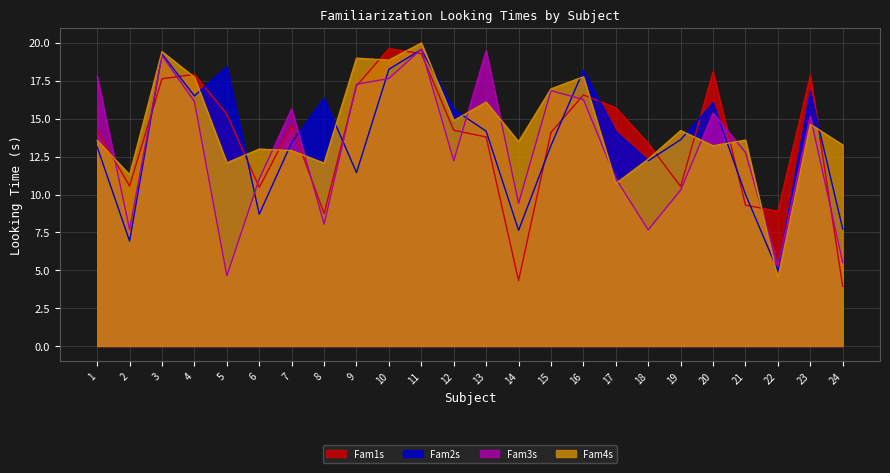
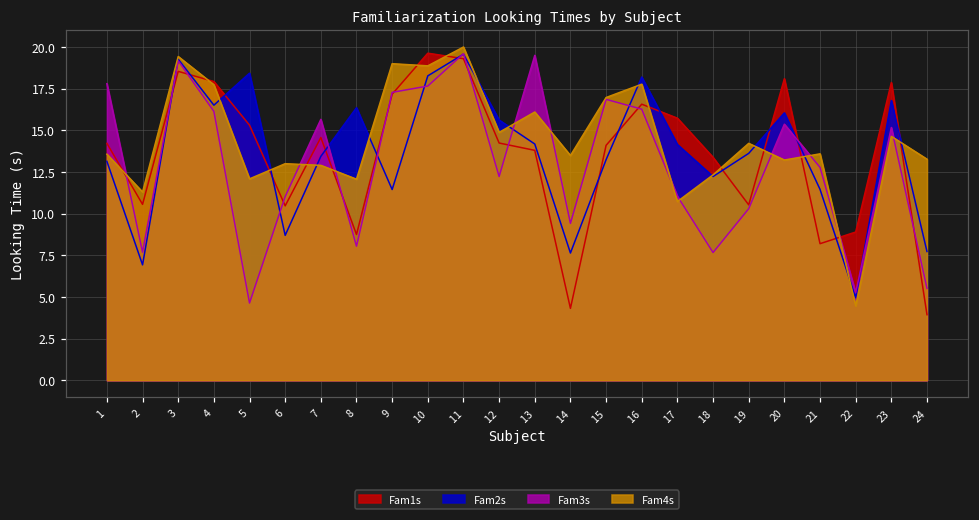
  {
    "Fam1s": {
      "1": 14.2,
      "2": 10.6,
-     "3": 17.6,
+     "3": 18.5,
      "4": 17.9,
      "5": 15.3,
      "6": 10.5,
      "7": 14.6,
      "8": 8.8,
      "10": 19.6,
      "11": 19.3,
      "12": 14.2,
      "13": 13.8,
      "14": 4.3,
      "15": 14.1,
      "16": 16.6,
      "17": 15.7,
      "18": 13.4,
      "19": 10.5,
      "20": 18.1,
-     "21": 9.3,
+     "21": 8.2,
      "22": 8.9,
      "23": 17.9,
      "24": 3.9
    },
    "Fam2s": {
      "1": 13.1,
      "2": 6.9,
      "4": 16.5,
      "5": 18.4,
      "6": 8.7,
      "7": 13.4,
      "8": 16.4,
      "9": 11.5,
      "10": 18.3,
      "12": 15.6,
      "13": 14.2,
      "14": 7.6,
      "15": 13.2,
      "16": 18.2,
      "17": 14.2,
      "19": 13.6,
      "20": 16.1,
-     "21": 10.0,
+     "21": 11.5,
      "22": 5.0,
      "23": 16.8,
      "24": 7.7
    },
    "Fam3s": {
      "1": 17.8,
      "2": 7.7,
      "4": 16.1,
      "5": 4.6,
      "6": 11.0,
      "7": 15.7,
      "8": 8.1,
      "10": 17.7,
      "12": 12.2,
      "13": 19.5,
      "14": 9.4,
      "16": 16.3,
      "17": 11.1,
      "18": 7.7,
      "19": 10.3,
      "20": 15.4,
      "21": 12.8,
      "22": 5.3,
      "23": 15.2,
      "24": 5.5
    },
    "Fam4s": {
      "1": 13.6,
      "2": 11.3,
      "4": 17.7,
      "5": 12.1,
      "6": 13.0,
      "7": 12.9,
      "8": 12.1,
      "9": 19.0,
      "10": 18.9,
      "11": 20.0,
      "12": 14.9,
      "13": 16.1,
      "14": 13.5,
      "16": 17.8,
      "17": 10.7,
      "19": 14.2,
      "20": 13.2,
      "21": 13.6,
      "22": 4.5,
      "23": 14.6,
      "24": 13.3
    }
  }
